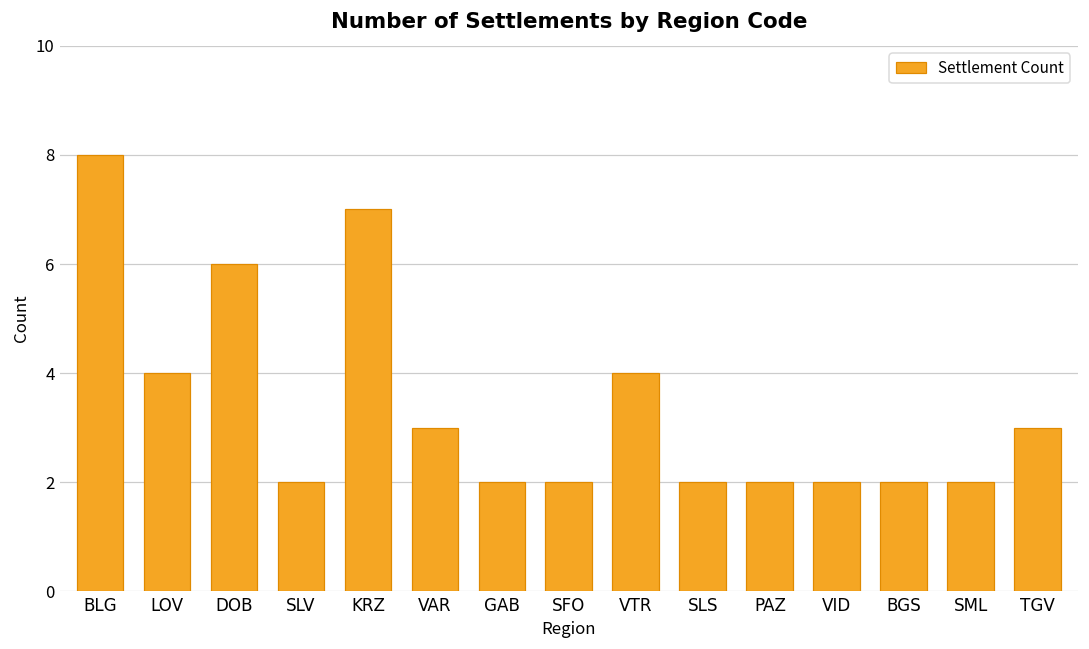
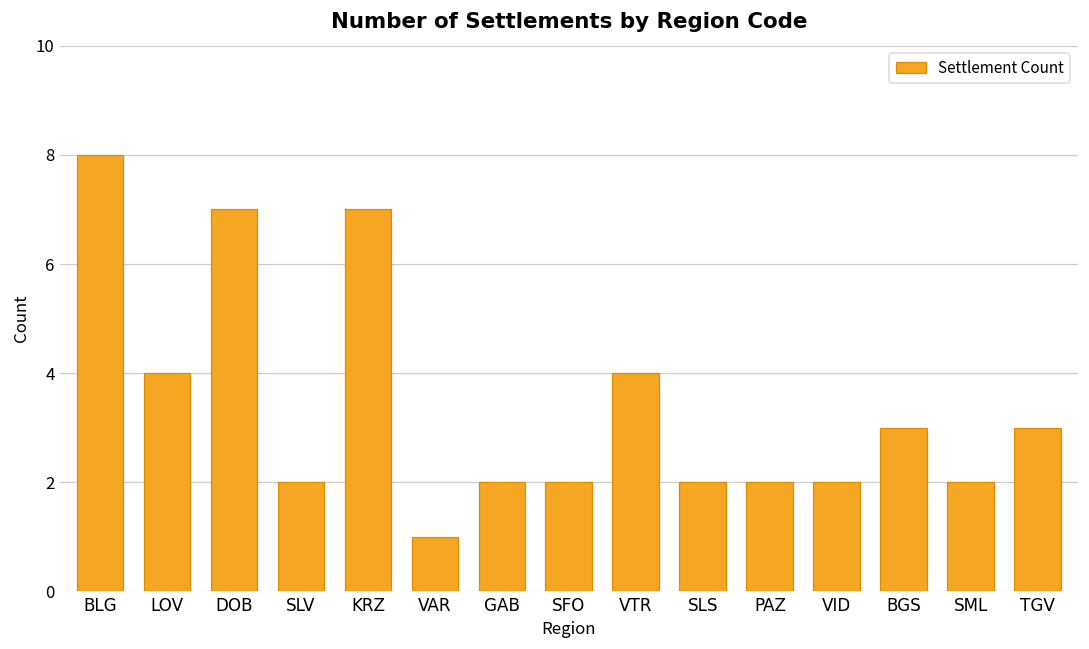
  {
    "BLG": 8,
    "LOV": 4,
-   "DOB": 6,
+   "DOB": 7,
    "SLV": 2,
    "KRZ": 7,
-   "VAR": 3,
+   "VAR": 1,
    "GAB": 2,
    "SFO": 2,
    "VTR": 4,
    "SLS": 2,
    "PAZ": 2,
    "VID": 2,
-   "BGS": 2,
+   "BGS": 3,
    "SML": 2,
    "TGV": 3
  }
